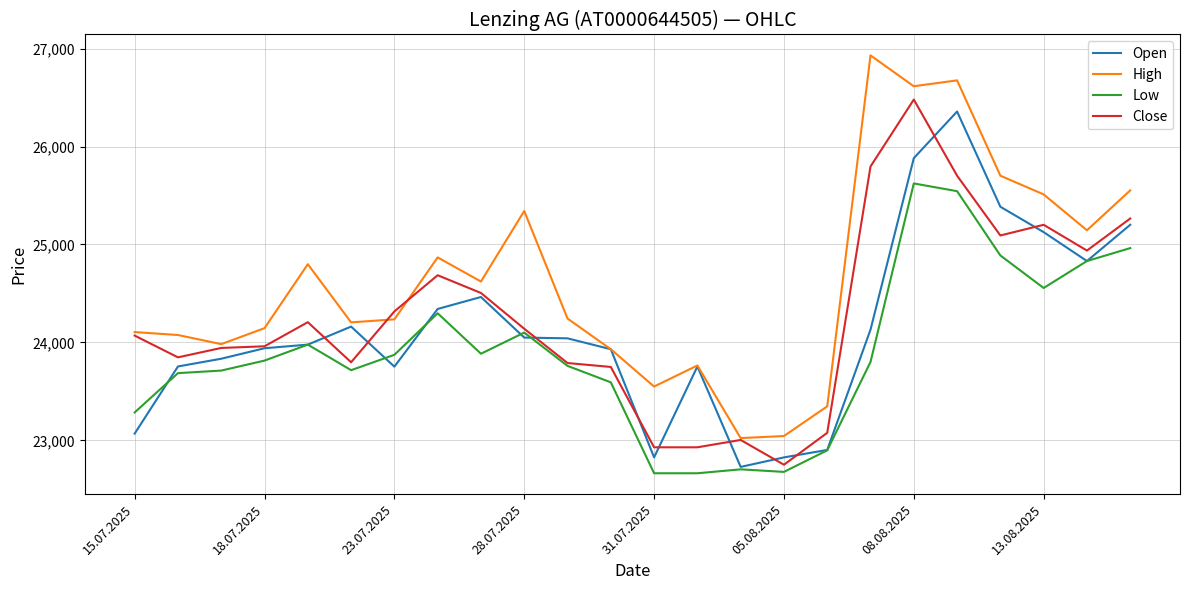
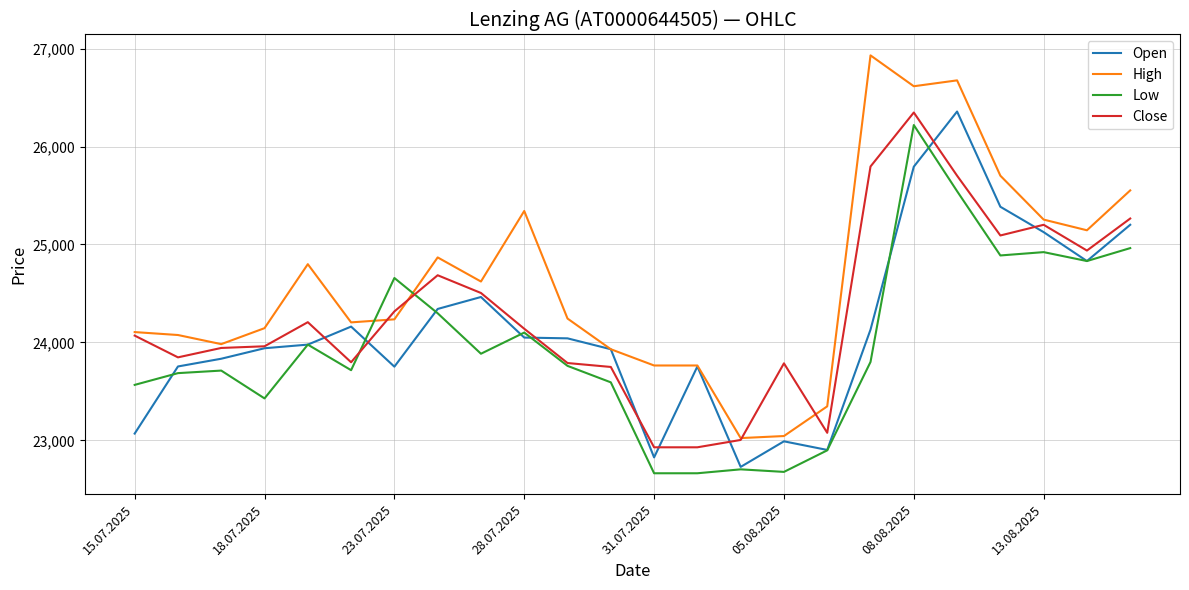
  {
    "Open": {
      "15.07.2025": "23,100",
      "23.07.2025": "23,800",
      "28.07.2025": "24,100",
      "31.07.2025": "22,800",
-     "05.08.2025": "22,800",
-     "08.08.2025": "25,900",
+     "05.08.2025": "23,000",
+     "08.08.2025": "25,800",
      "13.08.2025": "25,100"
    },
    "High": {
      "15.07.2025": "24,100",
      "18.07.2025": "24,100",
      "23.07.2025": "24,200",
      "28.07.2025": "25,300",
-     "31.07.2025": "23,600",
+     "31.07.2025": "23,800",
      "05.08.2025": "23,000",
      "08.08.2025": "26,600",
-     "13.08.2025": "25,500"
+     "13.08.2025": "25,300"
    },
    "Low": {
-     "15.07.2025": "23,300",
-     "18.07.2025": "23,800",
-     "23.07.2025": "23,900",
+     "15.07.2025": "23,600",
+     "18.07.2025": "23,400",
+     "23.07.2025": "24,700",
      "28.07.2025": "24,100",
      "31.07.2025": "22,700",
      "05.08.2025": "22,700",
-     "08.08.2025": "25,600",
-     "13.08.2025": "24,600"
+     "08.08.2025": "26,200",
+     "13.08.2025": "24,900"
    },
    "Close": {
      "15.07.2025": "24,100",
      "23.07.2025": "24,300",
      "28.07.2025": "24,100",
      "31.07.2025": "22,900",
-     "05.08.2025": "22,800",
-     "08.08.2025": "26,500",
+     "05.08.2025": "23,800",
+     "08.08.2025": "26,300",
      "13.08.2025": "25,200"
    }
  }
